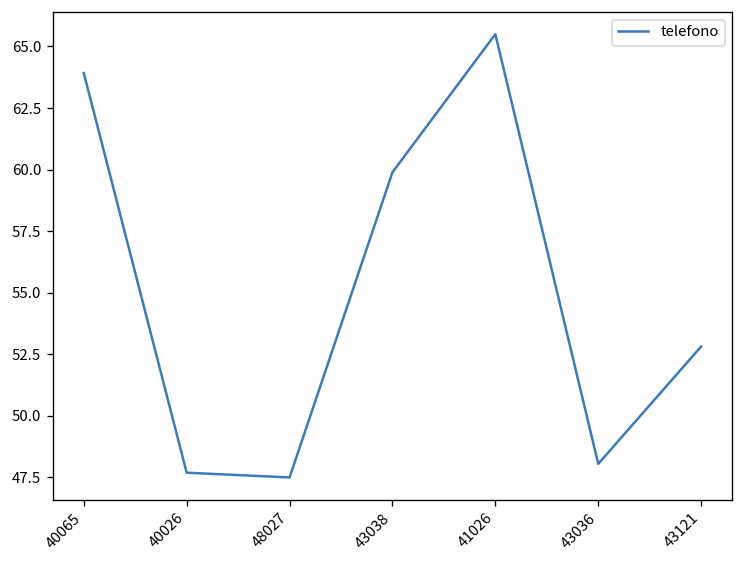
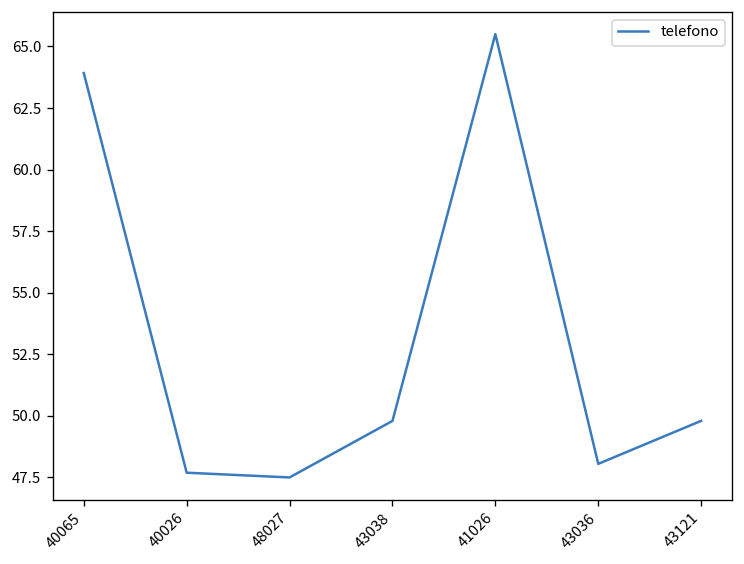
  {
    "40065": 63.9,
    "40026": 47.7,
    "48027": 47.5,
-   "43038": 59.9,
+   "43038": 49.8,
    "41026": 65.5,
    "43036": 48.1,
-   "43121": 52.8
+   "43121": 49.8
  }
